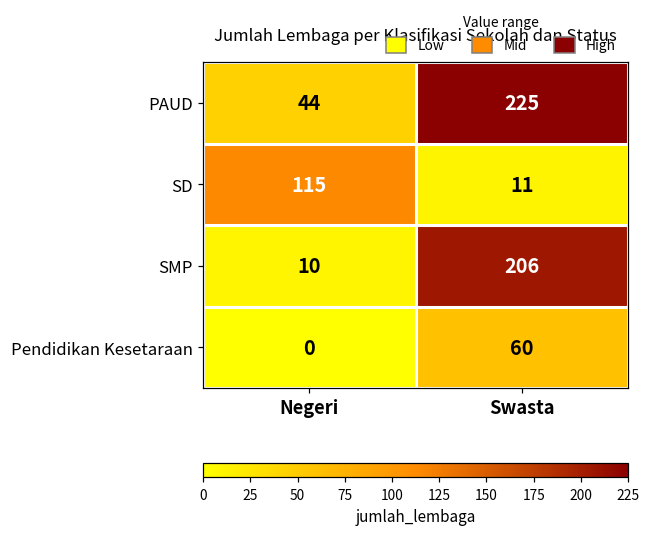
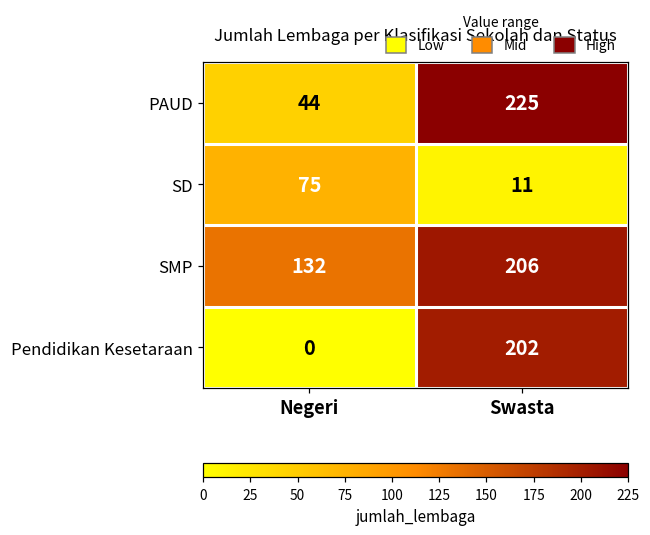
  {
    "PAUD": {
      "Negeri": 44,
      "Swasta": 225
    },
    "SD": {
-     "Negeri": 115,
+     "Negeri": 75,
      "Swasta": 11
    },
    "SMP": {
-     "Negeri": 10,
+     "Negeri": 132,
      "Swasta": 206
    },
    "Pendidikan Kesetaraan": {
      "Negeri": 0,
-     "Swasta": 60
+     "Swasta": 202
    }
  }
